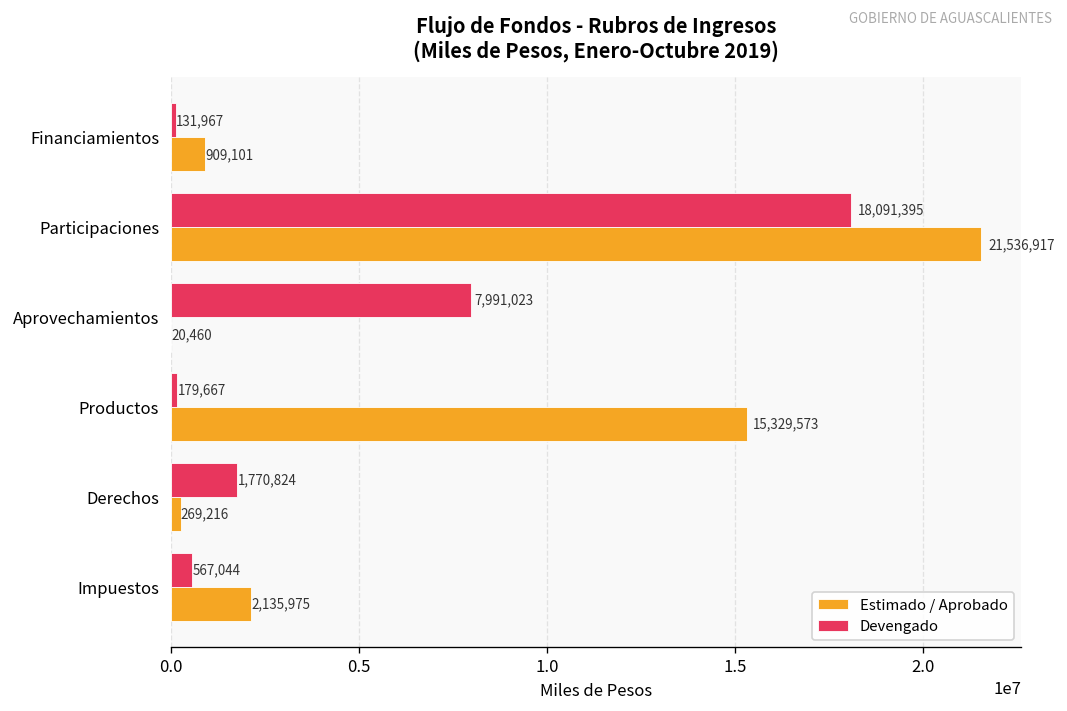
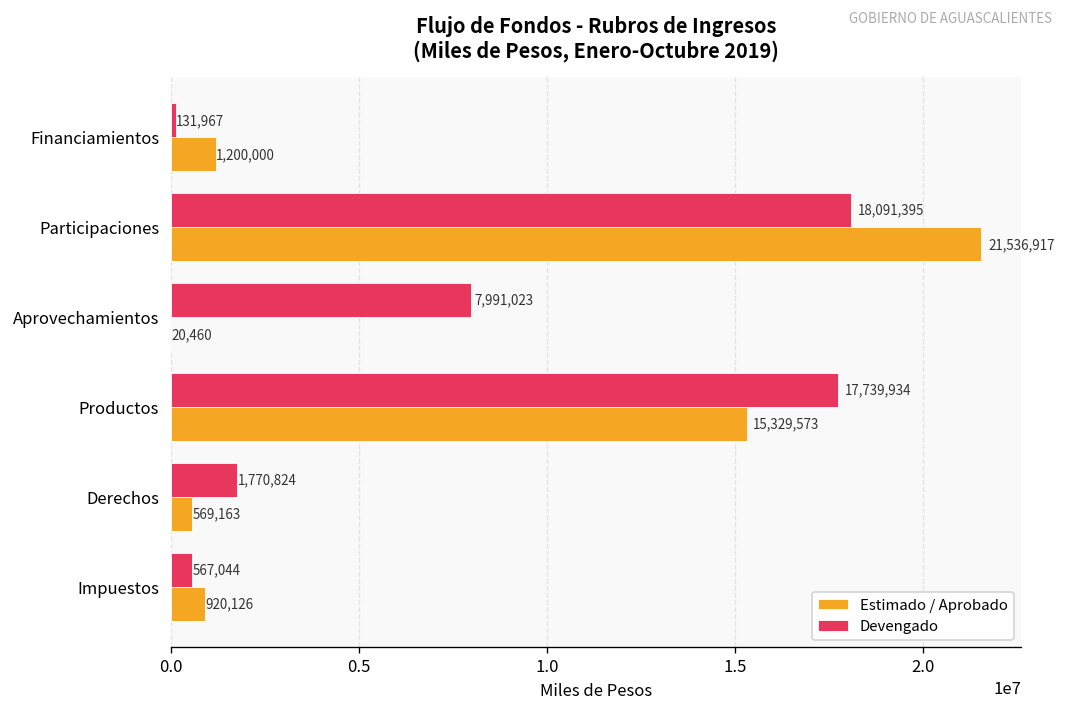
  {
    "Estimado / Aprobado": {
-     "Financiamientos": "909,101",
+     "Financiamientos": "1,200,000",
      "Participaciones": "21,536,917",
      "Aprovechamientos": "20,460",
      "Productos": "15,329,573",
-     "Derechos": "269,216",
-     "Impuestos": "2,135,975"
+     "Derechos": "569,163",
+     "Impuestos": "920,126"
    },
    "Devengado": {
      "Financiamientos": "131,967",
      "Participaciones": "18,091,395",
      "Aprovechamientos": "7,991,023",
-     "Productos": "179,667",
+     "Productos": "17,739,934",
      "Derechos": "1,770,824",
      "Impuestos": "567,044"
    }
  }
